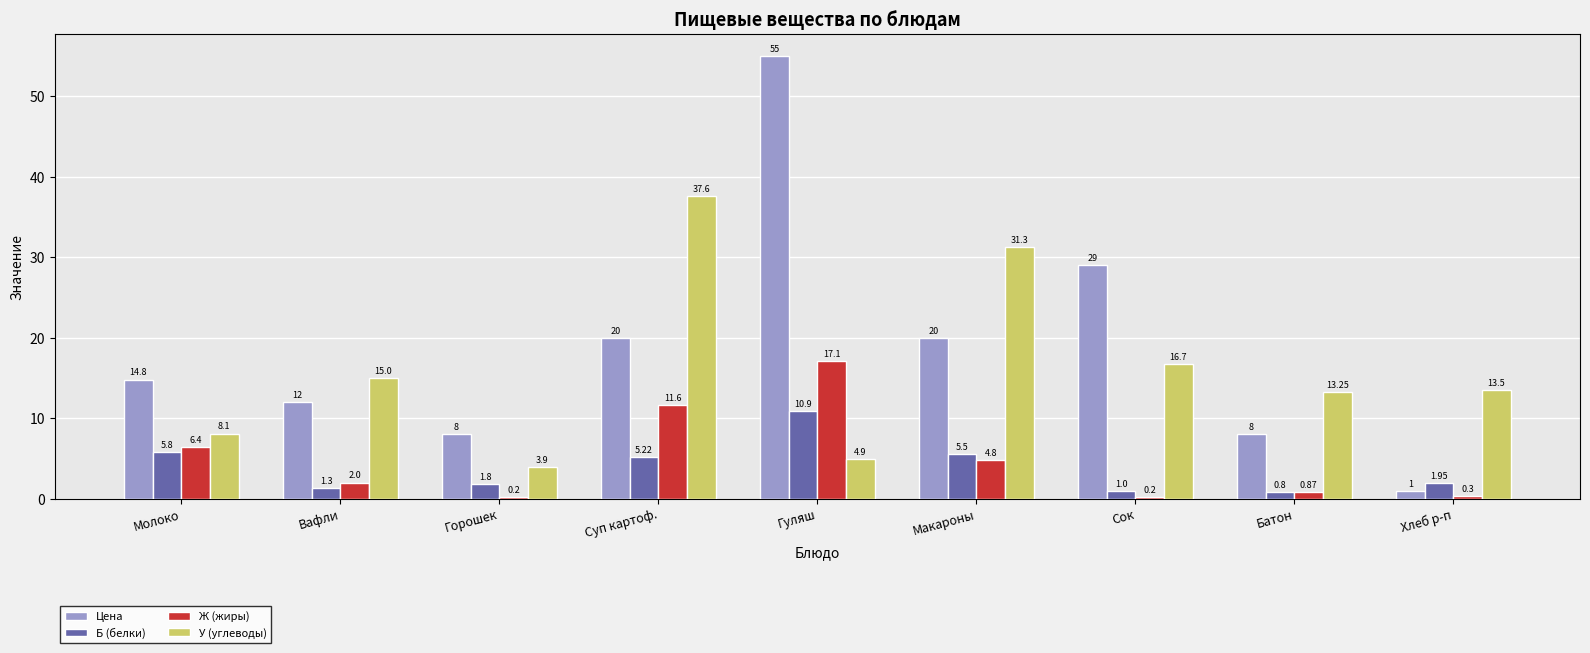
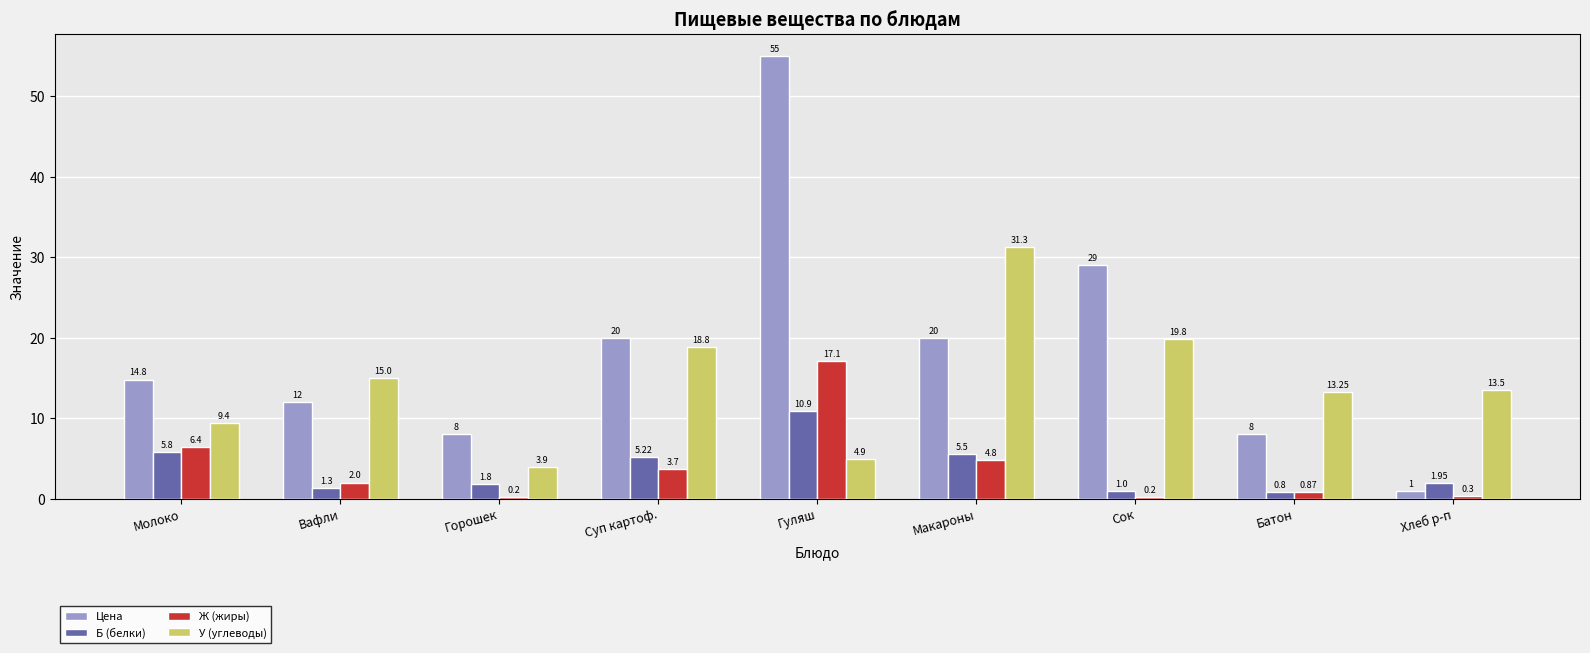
  {
    "Цена": {
      "Молоко": 14.8,
      "Вафли": 12,
      "Горошек": 8,
      "Суп картоф.": 20,
      "Гуляш": 55,
      "Макароны": 20,
      "Сок": 29,
      "Батон": 8,
      "Хлеб р-п": 1
    },
    "Б (белки)": {
      "Молоко": 5.8,
      "Вафли": 1.3,
      "Горошек": 1.8,
      "Суп картоф.": 5.22,
      "Гуляш": 10.9,
      "Макароны": 5.5,
      "Сок": 1.0,
      "Батон": 0.8,
      "Хлеб р-п": 1.95
    },
    "Ж (жиры)": {
      "Молоко": 6.4,
      "Вафли": 2.0,
      "Горошек": 0.2,
-     "Суп картоф.": 11.6,
+     "Суп картоф.": 3.7,
      "Гуляш": 17.1,
      "Макароны": 4.8,
      "Сок": 0.2,
      "Батон": 0.87,
      "Хлеб р-п": 0.3
    },
    "У (углеводы)": {
-     "Молоко": 8.1,
+     "Молоко": 9.4,
      "Вафли": 15.0,
      "Горошек": 3.9,
-     "Суп картоф.": 37.6,
+     "Суп картоф.": 18.8,
      "Гуляш": 4.9,
      "Макароны": 31.3,
-     "Сок": 16.7,
+     "Сок": 19.8,
      "Батон": 13.25,
      "Хлеб р-п": 13.5
    }
  }
